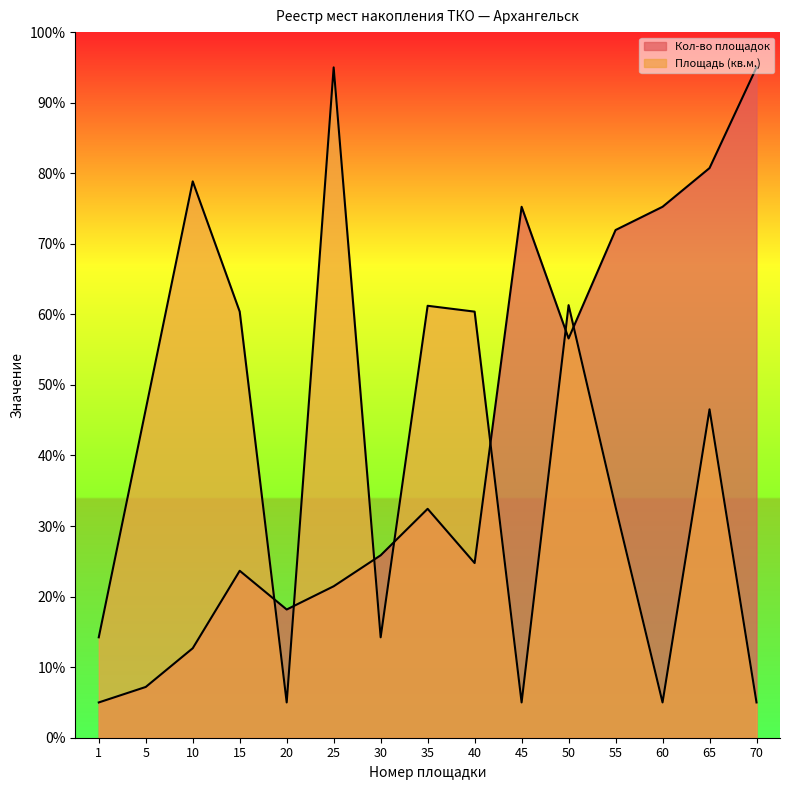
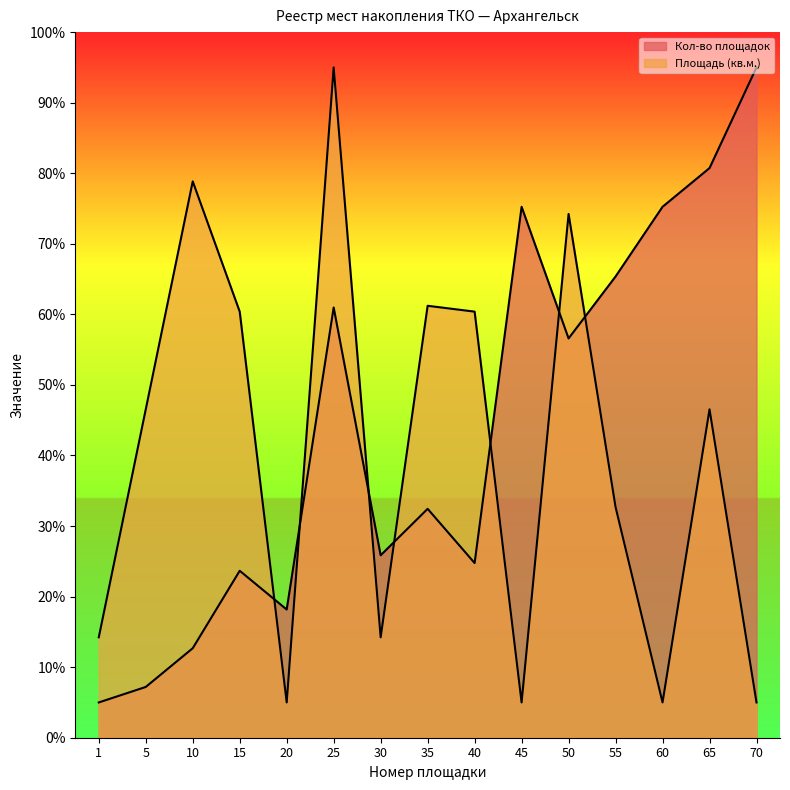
  {
    "Кол-во площадок": {
      "1": "5%",
      "5": "7%",
      "10": "13%",
      "15": "24%",
      "20": "18%",
-     "25": "21%",
+     "25": "61%",
      "30": "26%",
      "35": "32%",
      "40": "25%",
      "45": "75%",
      "50": "57%",
-     "55": "72%",
+     "55": "65%",
      "60": "75%",
      "65": "81%"
    },
    "Площадь (кв.м.)": {
      "1": "14%",
      "5": "47%",
      "10": "79%",
      "15": "60%",
      "20": "5%",
      "25": "95%",
      "30": "14%",
      "35": "61%",
      "40": "60%",
      "45": "5%",
-     "50": "61%",
+     "50": "74%",
      "55": "33%",
      "60": "5%",
      "65": "47%",
      "70": "5%"
    }
  }
